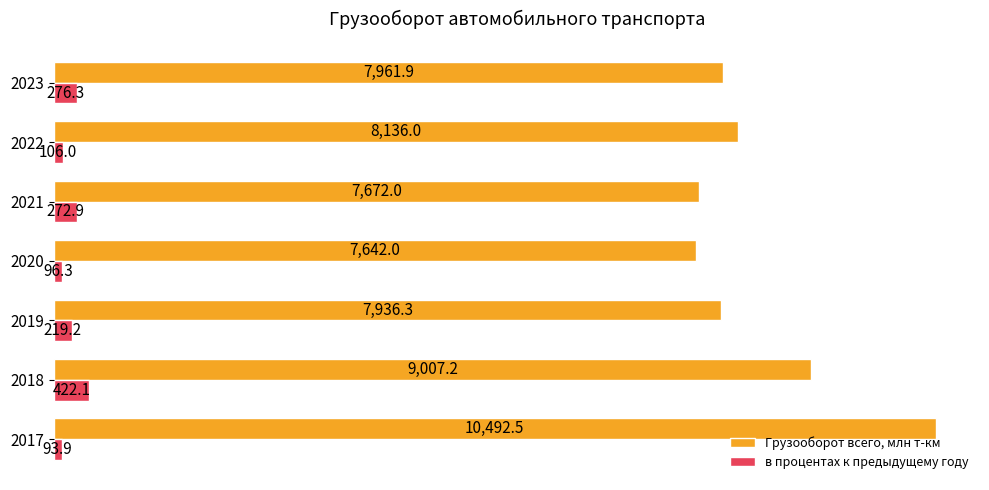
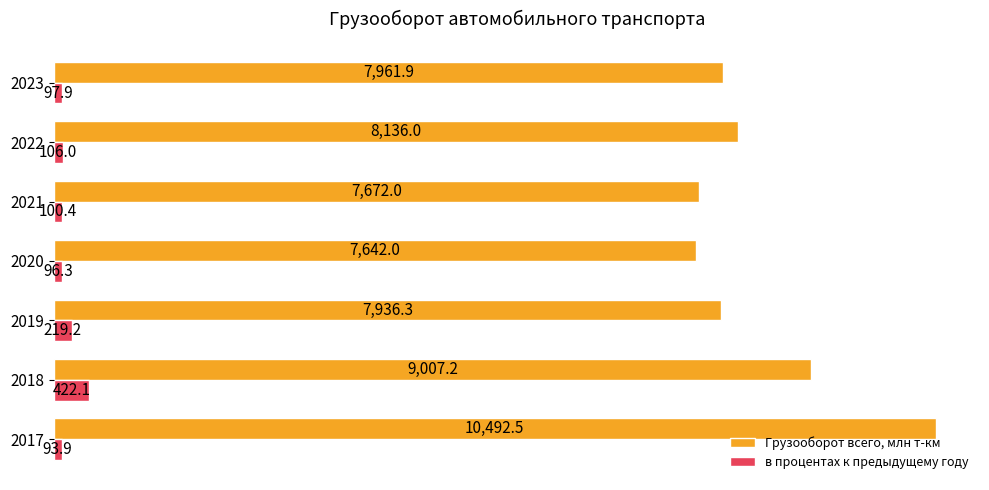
  {
    "Грузооборот всего, млн т-км": {
      "2023": "7,961.9",
      "2022": "8,136.0",
      "2021": "7,672.0",
      "2020": "7,642.0",
      "2019": "7,936.3",
      "2018": "9,007.2",
      "2017": "10,492.5"
    },
    "в процентах к предыдущему году": {
-     "2023": "276.3",
+     "2023": "97.9",
      "2022": "106.0",
-     "2021": "272.9",
+     "2021": "100.4",
      "2020": "96.3",
      "2019": "219.2",
      "2018": "422.1",
      "2017": "93.9"
    }
  }
